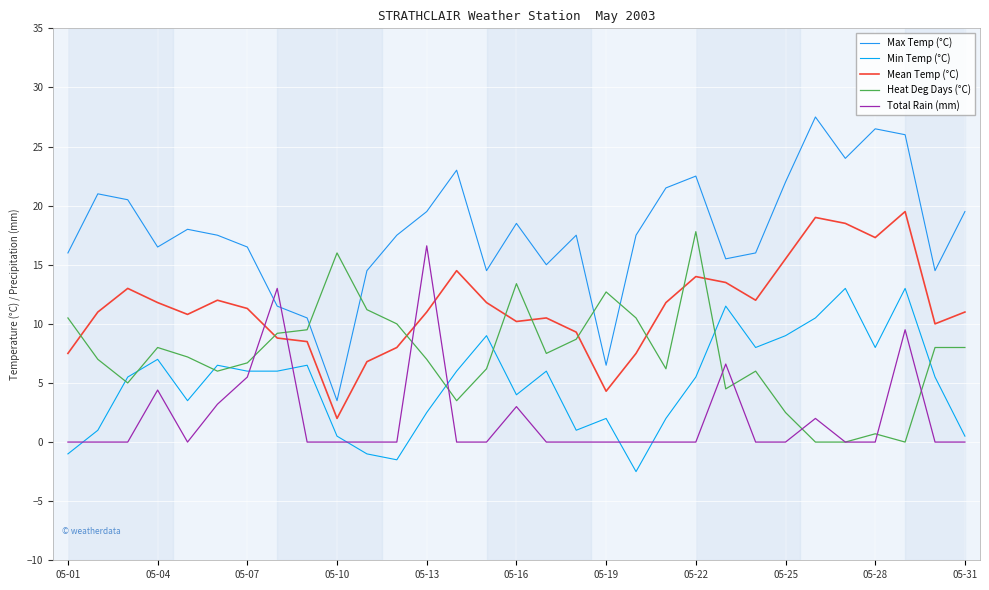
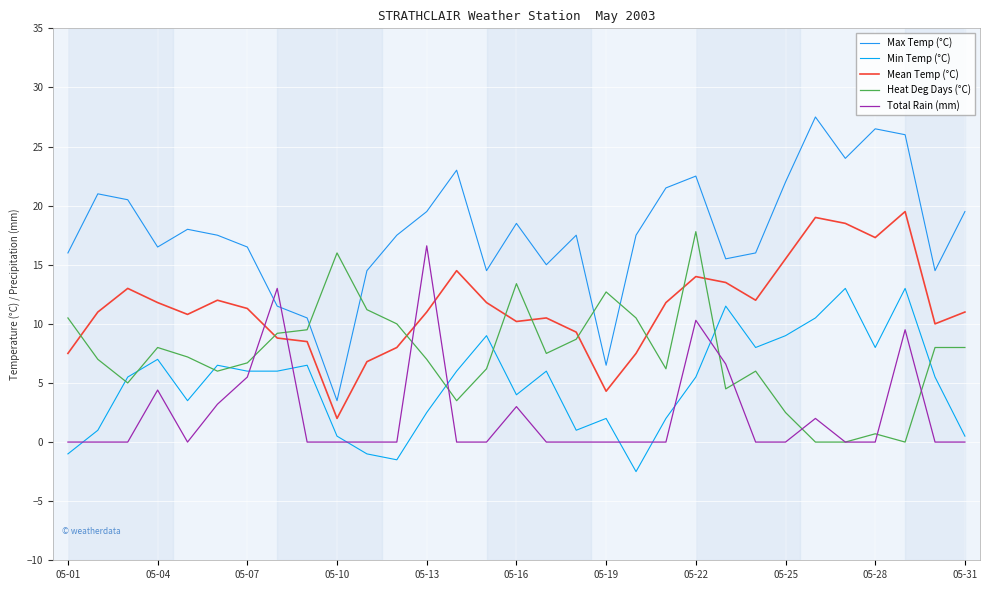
  {
    "Mean Temp (°C)": {
      "05-01": 7.5,
      "05-04": 11.8,
      "05-07": 11.3,
      "05-10": 2.0,
      "05-13": 11.0,
      "05-16": 10.2,
      "05-19": 4.3,
      "05-22": 14.0,
      "05-25": 15.5,
      "05-28": 17.3,
      "05-31": 11.0
    },
    "Heat Deg Days (°C)": {
      "05-01": 10.5,
      "05-04": 8.0,
      "05-07": 6.7,
      "05-10": 16.0,
      "05-13": 7.0,
      "05-16": 13.4,
      "05-19": 12.7,
      "05-22": 17.8,
      "05-25": 2.5,
      "05-28": 0.7,
      "05-31": 8.0
    },
    "Total Rain (mm)": {
      "05-01": 0.0,
      "05-04": 4.4,
      "05-07": 5.5,
      "05-10": 0.0,
      "05-13": 16.6,
      "05-16": 3.0,
      "05-19": 0.0,
-     "05-22": 0.0,
+     "05-22": 10.3,
      "05-25": 0.0,
      "05-28": 0.0,
      "05-31": 0.0
    }
  }
